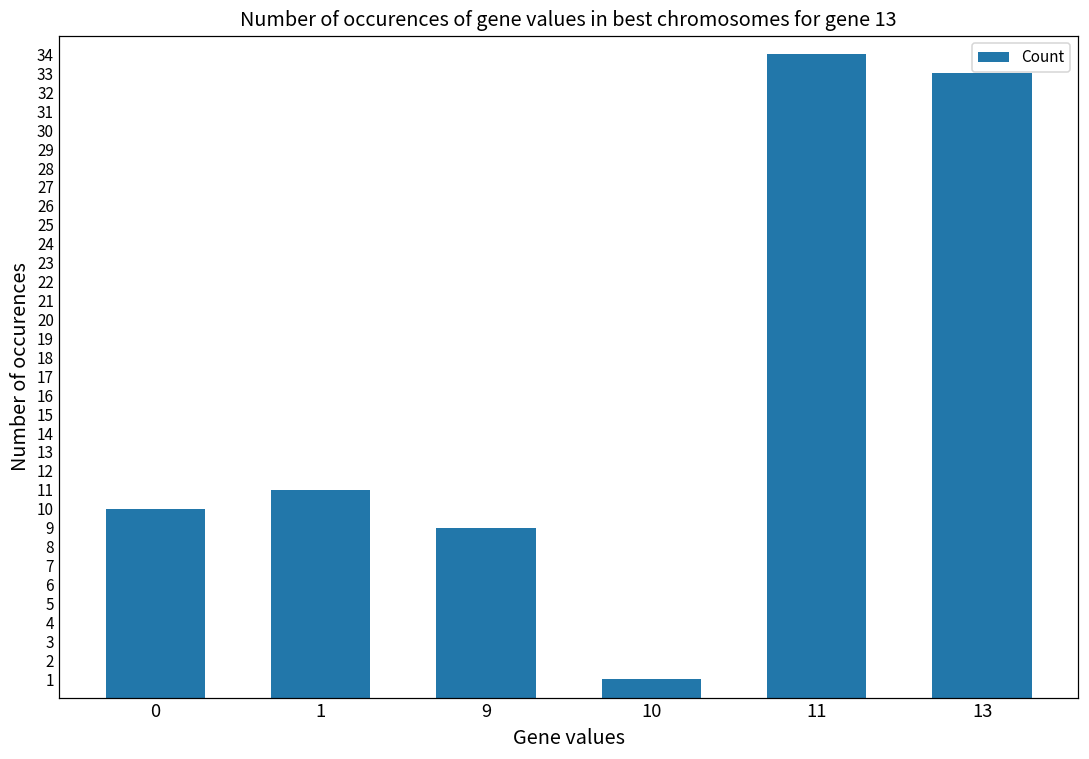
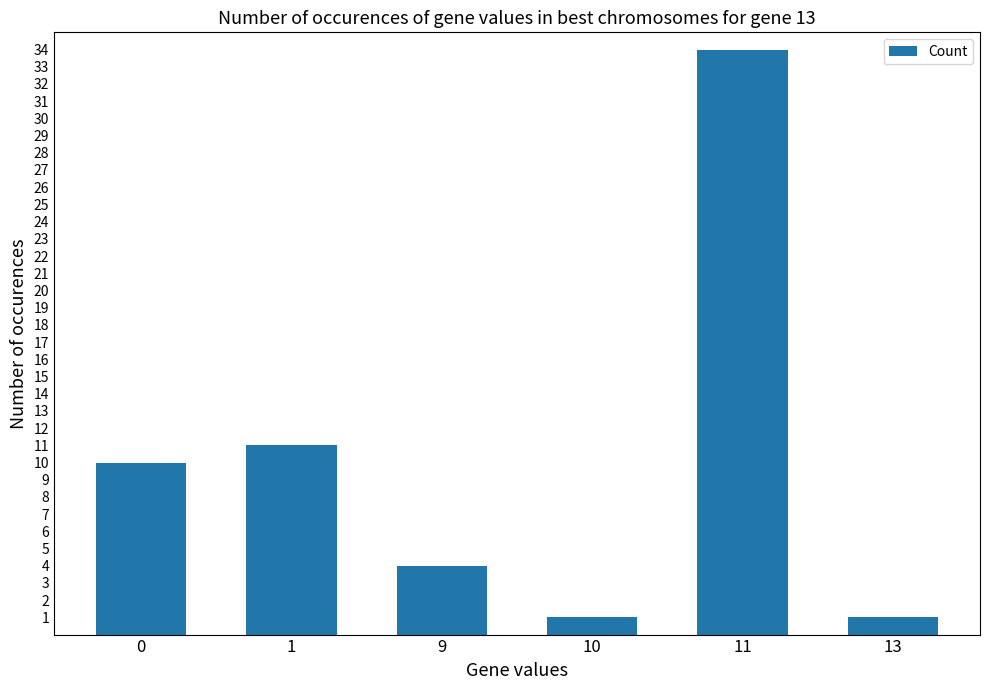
  {
    "0": 10,
    "1": 11,
-   "9": 9,
+   "9": 4,
    "10": 1,
    "11": 34,
-   "13": 33
+   "13": 1
  }
